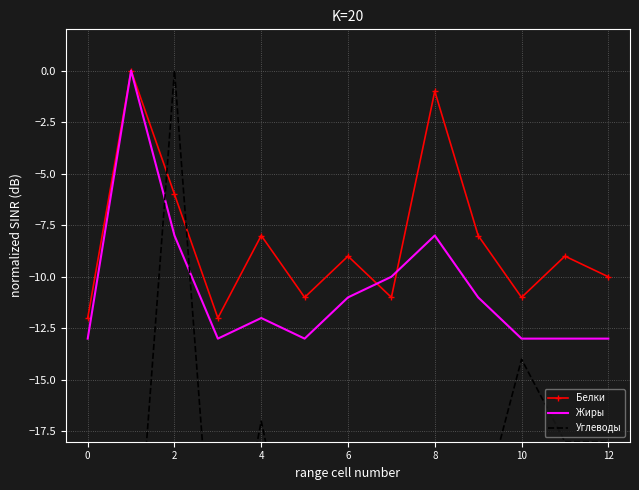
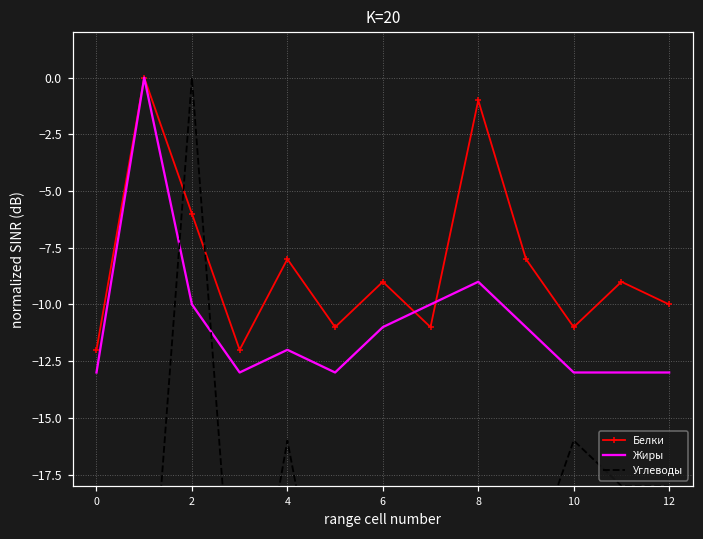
  {
    "Белки": {
      "0": -12.0,
      "2": -6.0,
      "4": -8.0,
      "6": -9.0,
      "8": -1.0,
      "10": -11.0,
      "12": -10.0
    },
    "Жиры": {
      "0": -13.0,
-     "2": -8.0,
+     "2": -10.0,
      "4": -12.0,
      "6": -11.0,
-     "8": -8.0,
+     "8": -9.0,
      "10": -13.0,
      "12": -13.0
    },
    "Углеводы": {
      "2": 0.0,
-     "4": -17.0,
-     "10": -14.0,
+     "4": -16.0,
+     "10": -16.0,
      "12": -18.0
    }
  }
